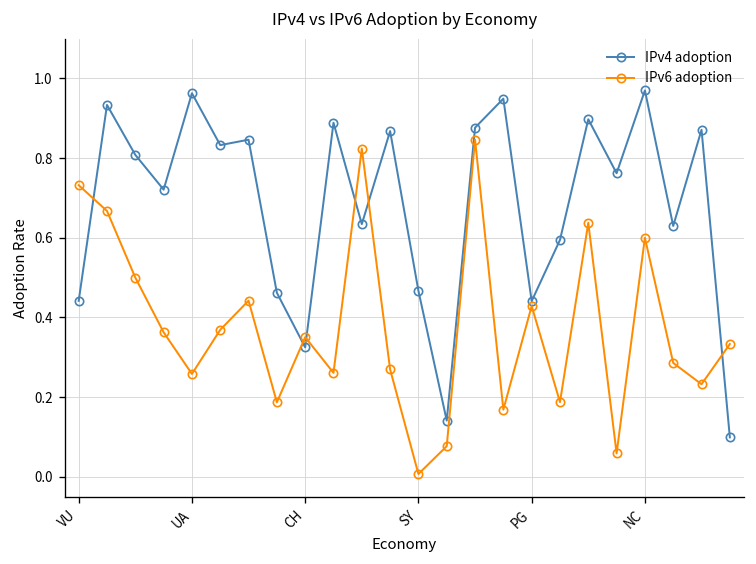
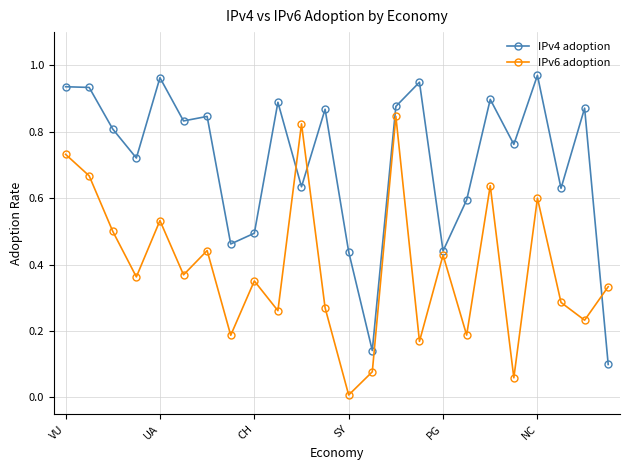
  {
    "IPv4 adoption": {
-     "VU": 0.44,
+     "VU": 0.94,
      "UA": 0.96,
-     "CH": 0.32,
-     "SY": 0.47,
+     "CH": 0.49,
+     "SY": 0.44,
      "PG": 0.44,
      "NC": 0.97
    },
    "IPv6 adoption": {
      "VU": 0.73,
-     "UA": 0.26,
+     "UA": 0.53,
      "CH": 0.35,
      "SY": 0.01,
      "PG": 0.43,
      "NC": 0.60
    }
  }
